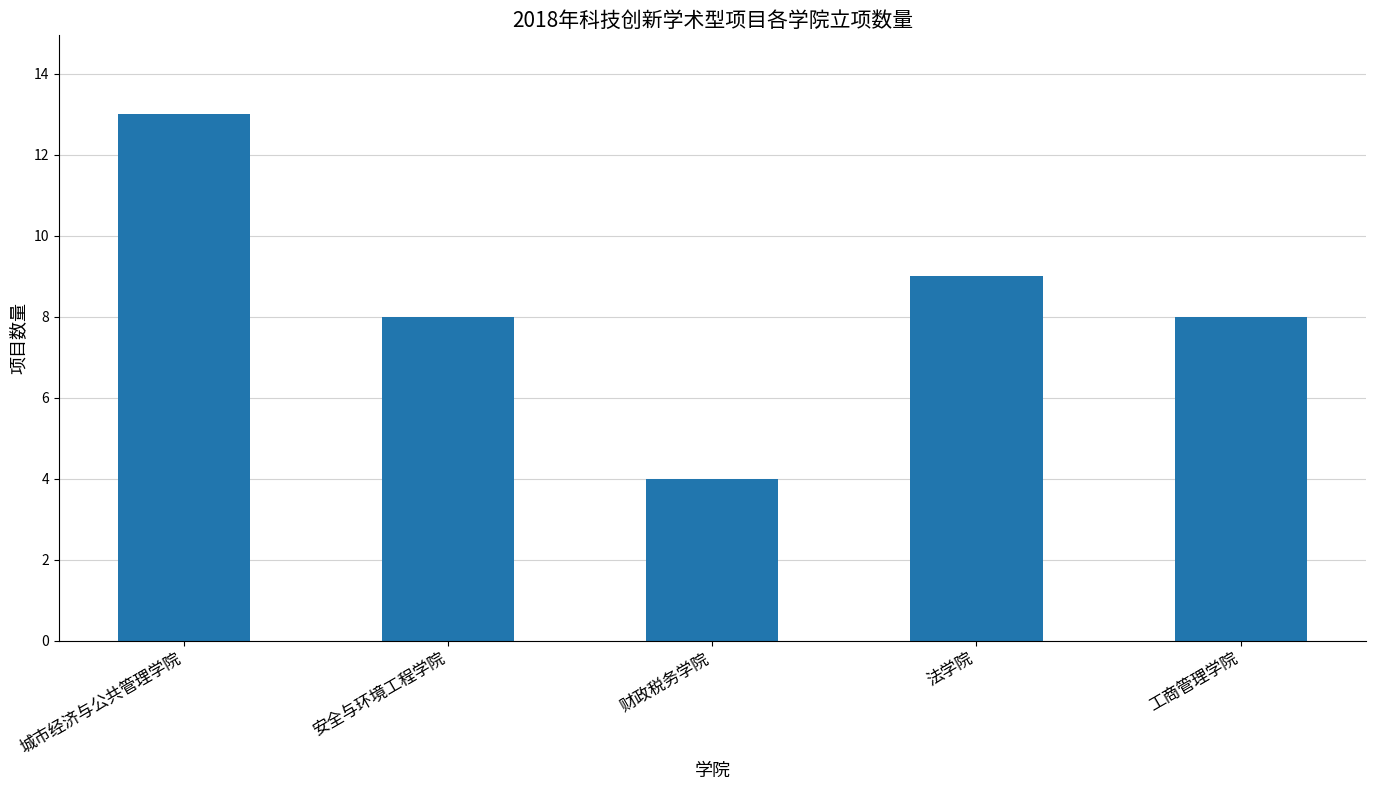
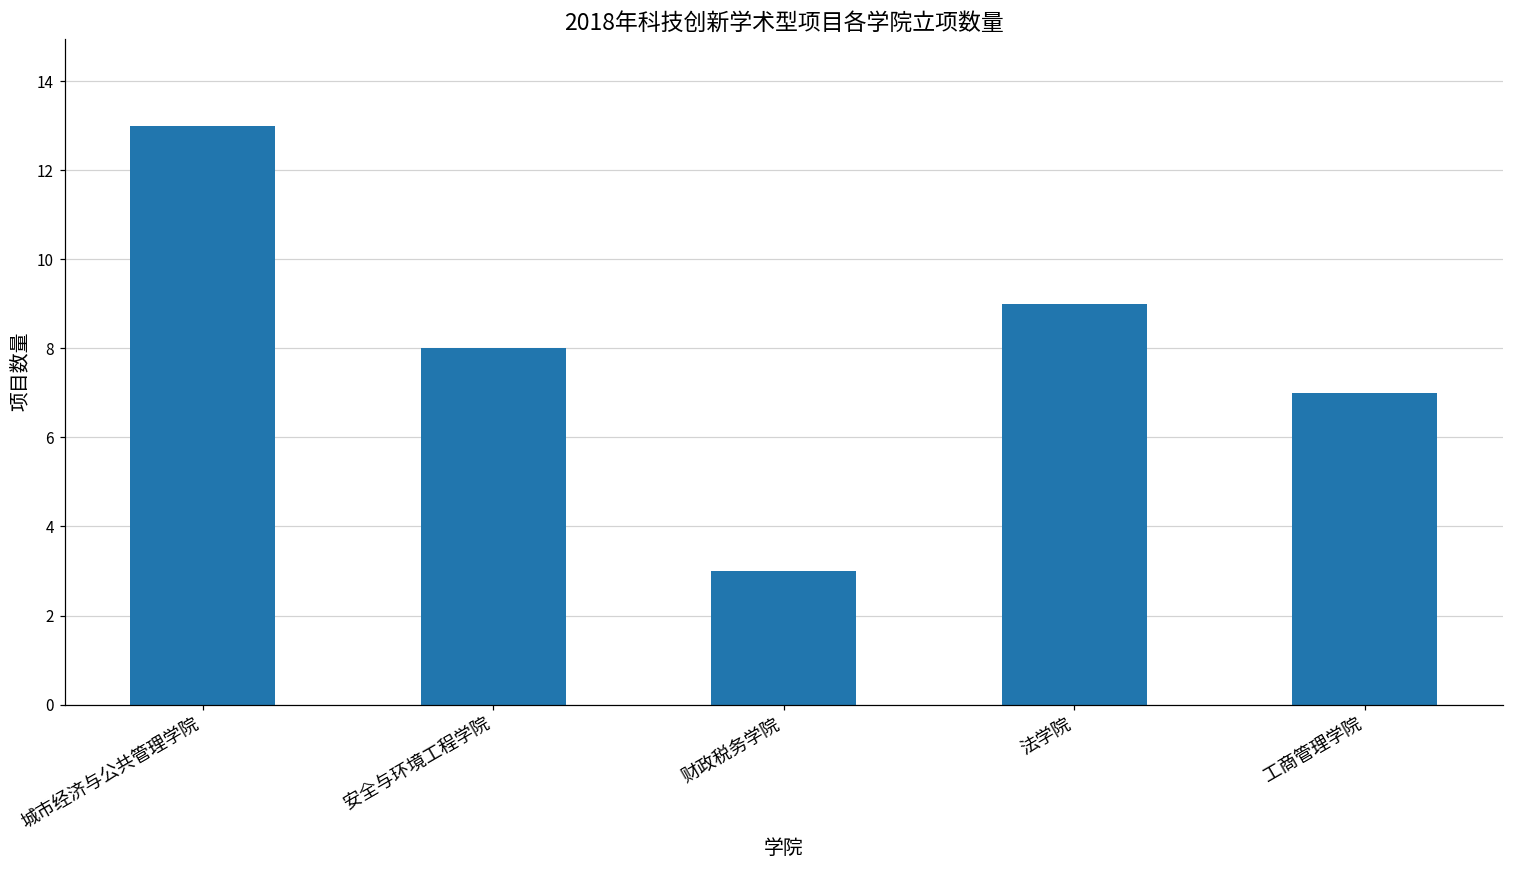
  {
    "城市经济与公共管理学院": 13,
    "安全与环境工程学院": 8,
-   "财政税务学院": 4,
+   "财政税务学院": 3,
    "法学院": 9,
-   "工商管理学院": 8
+   "工商管理学院": 7
  }
